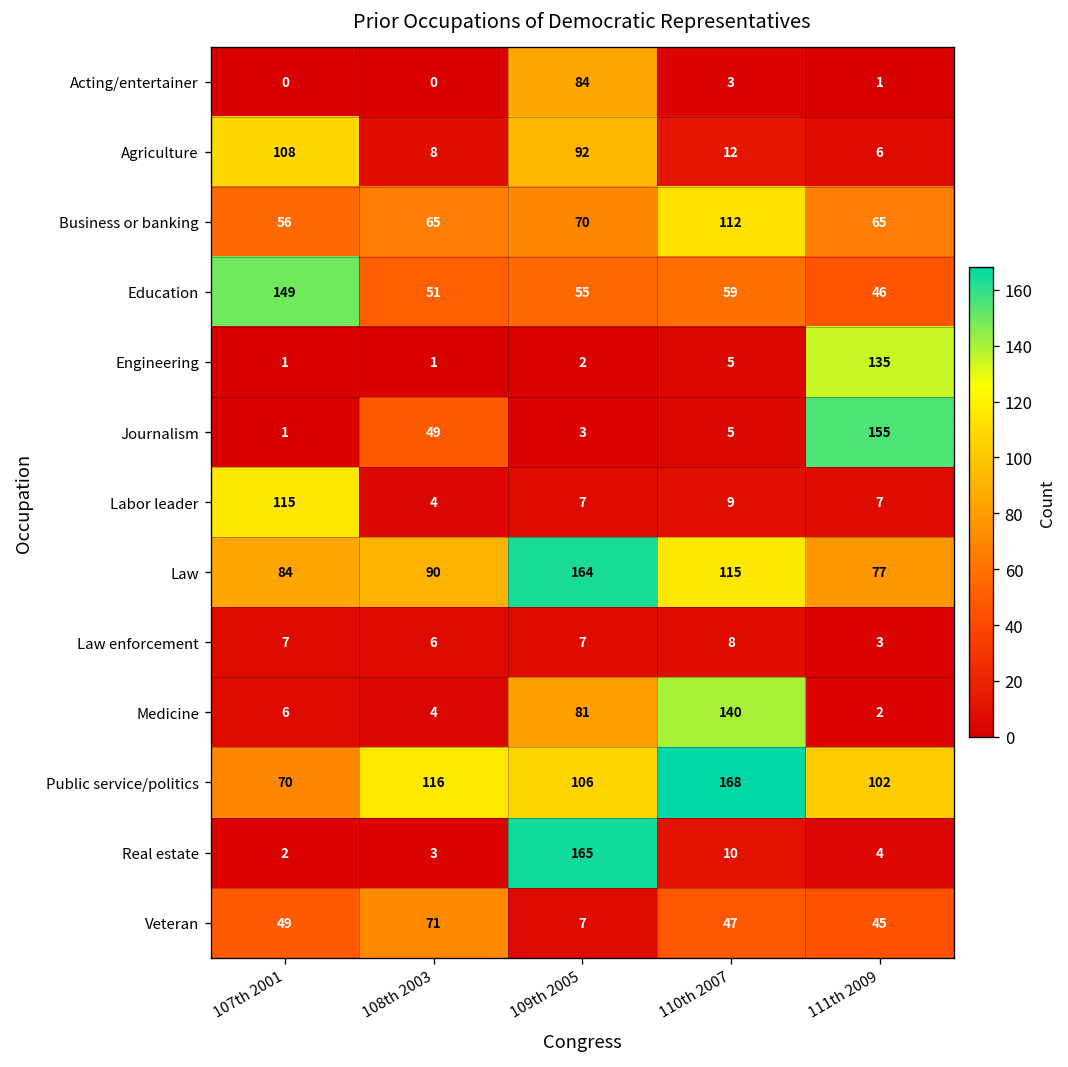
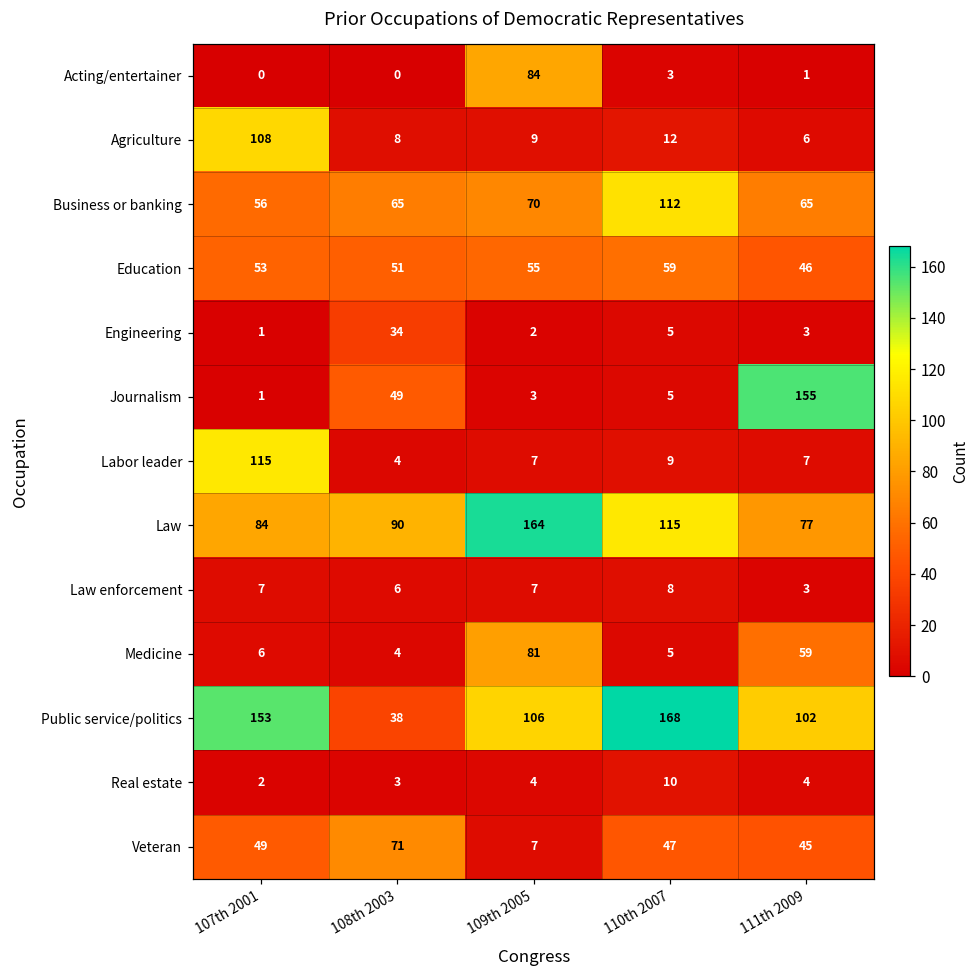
  {
    "Acting/entertainer": {
      "107th 2001": 0,
      "108th 2003": 0,
      "109th 2005": 84,
      "110th 2007": 3,
      "111th 2009": 1
    },
    "Agriculture": {
      "107th 2001": 108,
      "108th 2003": 8,
-     "109th 2005": 92,
+     "109th 2005": 9,
      "110th 2007": 12,
      "111th 2009": 6
    },
    "Business or banking": {
      "107th 2001": 56,
      "108th 2003": 65,
      "109th 2005": 70,
      "110th 2007": 112,
      "111th 2009": 65
    },
    "Education": {
-     "107th 2001": 149,
+     "107th 2001": 53,
      "108th 2003": 51,
      "109th 2005": 55,
      "110th 2007": 59,
      "111th 2009": 46
    },
    "Engineering": {
      "107th 2001": 1,
-     "108th 2003": 1,
+     "108th 2003": 34,
      "109th 2005": 2,
      "110th 2007": 5,
-     "111th 2009": 135
+     "111th 2009": 3
    },
    "Journalism": {
      "107th 2001": 1,
      "108th 2003": 49,
      "109th 2005": 3,
      "110th 2007": 5,
      "111th 2009": 155
    },
    "Labor leader": {
      "107th 2001": 115,
      "108th 2003": 4,
      "109th 2005": 7,
      "110th 2007": 9,
      "111th 2009": 7
    },
    "Law": {
      "107th 2001": 84,
      "108th 2003": 90,
      "109th 2005": 164,
      "110th 2007": 115,
      "111th 2009": 77
    },
    "Law enforcement": {
      "107th 2001": 7,
      "108th 2003": 6,
      "109th 2005": 7,
      "110th 2007": 8,
      "111th 2009": 3
    },
    "Medicine": {
      "107th 2001": 6,
      "108th 2003": 4,
      "109th 2005": 81,
-     "110th 2007": 140,
-     "111th 2009": 2
+     "110th 2007": 5,
+     "111th 2009": 59
    },
    "Public service/politics": {
-     "107th 2001": 70,
-     "108th 2003": 116,
+     "107th 2001": 153,
+     "108th 2003": 38,
      "109th 2005": 106,
      "110th 2007": 168,
      "111th 2009": 102
    },
    "Real estate": {
      "107th 2001": 2,
      "108th 2003": 3,
-     "109th 2005": 165,
+     "109th 2005": 4,
      "110th 2007": 10,
      "111th 2009": 4
    },
    "Veteran": {
      "107th 2001": 49,
      "108th 2003": 71,
      "109th 2005": 7,
      "110th 2007": 47,
      "111th 2009": 45
    }
  }
